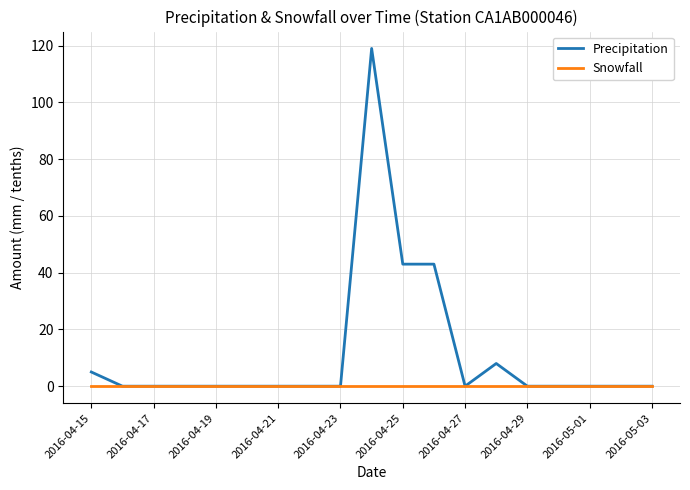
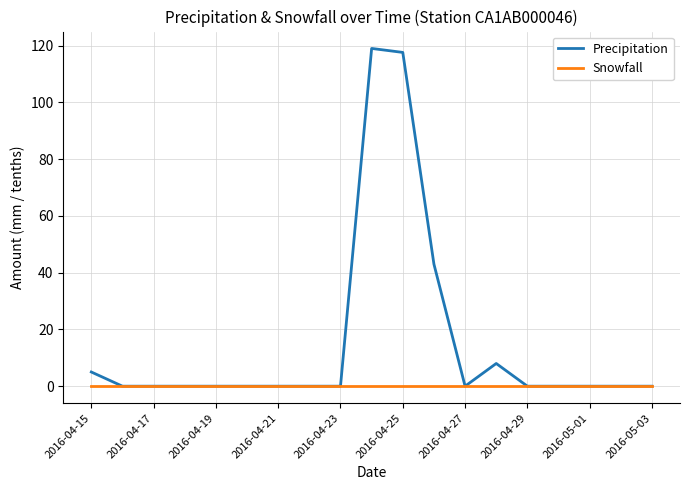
  {
    "Precipitation": {
      "2016-04-15": 5,
-     "2016-04-25": 43
+     "2016-04-25": 118
    },
    "Snowfall": {
      "2016-04-15": 0,
      "2016-04-25": 0
    }
  }
